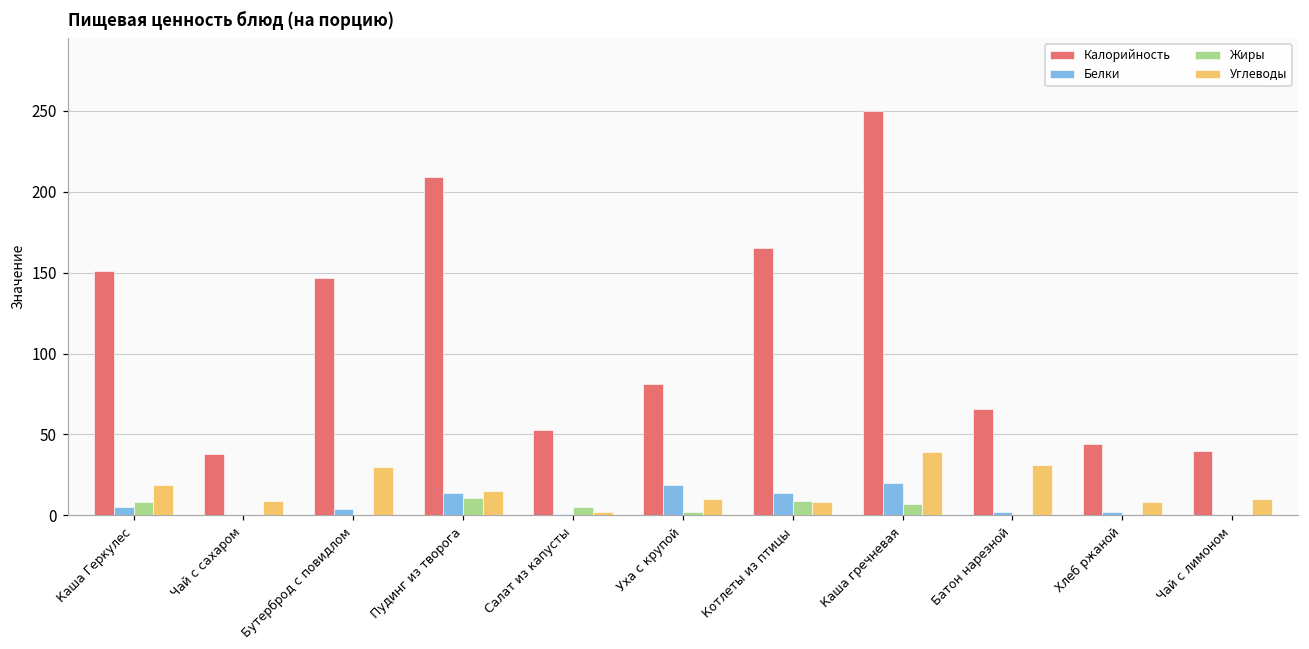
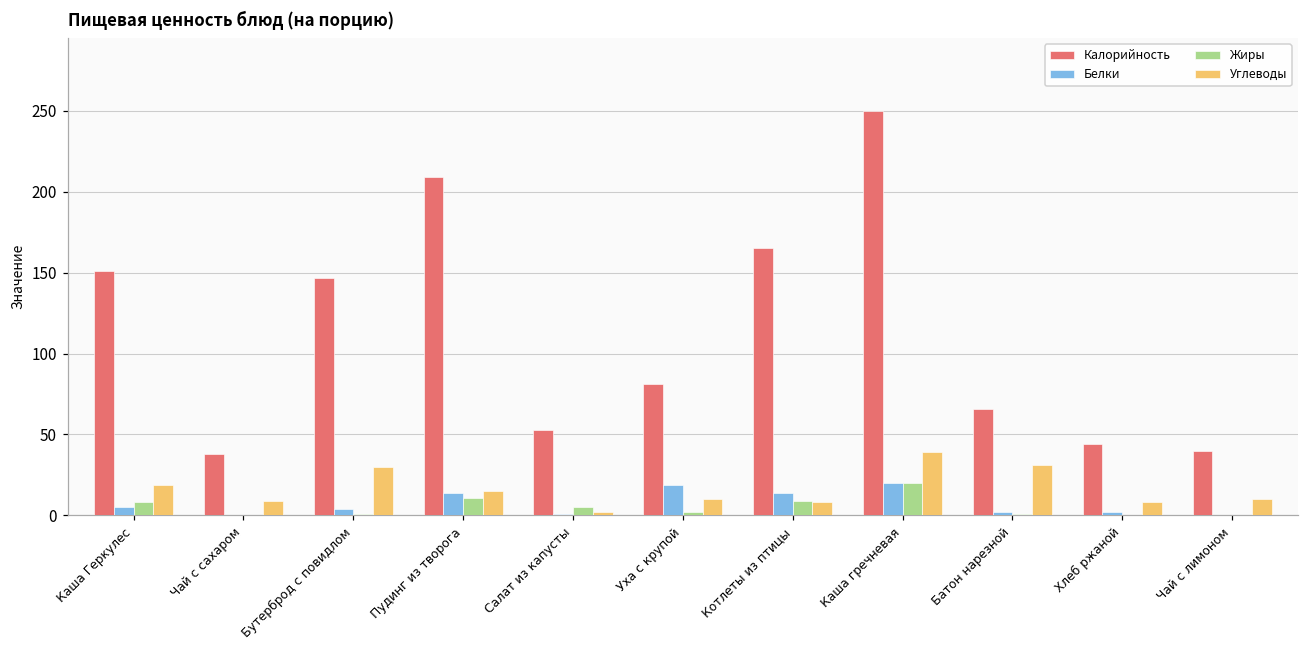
  {
    "Калорийность": {
      "Каша Геркулес": 151,
      "Чай с сахаром": 38,
      "Бутерброд с повидлом": 147,
      "Пудинг из творога": 209,
      "Салат из капусты": 53,
      "Уха с крупой": 81,
      "Котлеты из птицы": 165,
      "Каша гречневая": 250,
      "Батон нарезной": 66,
      "Хлеб ржаной": 44,
      "Чай с лимоном": 40
    },
    "Белки": {
      "Каша Геркулес": 5,
      "Чай с сахаром": 0,
      "Бутерброд с повидлом": 4,
      "Пудинг из творога": 14,
      "Уха с крупой": 19,
      "Котлеты из птицы": 14,
      "Каша гречневая": 20,
      "Батон нарезной": 2,
      "Хлеб ржаной": 2,
      "Чай с лимоном": 0
    },
    "Жиры": {
      "Каша Геркулес": 8,
      "Чай с сахаром": 0,
      "Пудинг из творога": 11,
      "Салат из капусты": 5,
      "Уха с крупой": 2,
      "Котлеты из птицы": 9,
-     "Каша гречневая": 7,
+     "Каша гречневая": 20,
      "Хлеб ржаной": 0,
      "Чай с лимоном": 0
    },
    "Углеводы": {
      "Каша Геркулес": 19,
      "Чай с сахаром": 9,
      "Бутерброд с повидлом": 30,
      "Пудинг из творога": 15,
      "Салат из капусты": 2,
      "Уха с крупой": 10,
      "Котлеты из птицы": 8,
      "Каша гречневая": 39,
      "Батон нарезной": 31,
      "Хлеб ржаной": 8,
      "Чай с лимоном": 10
    }
  }
